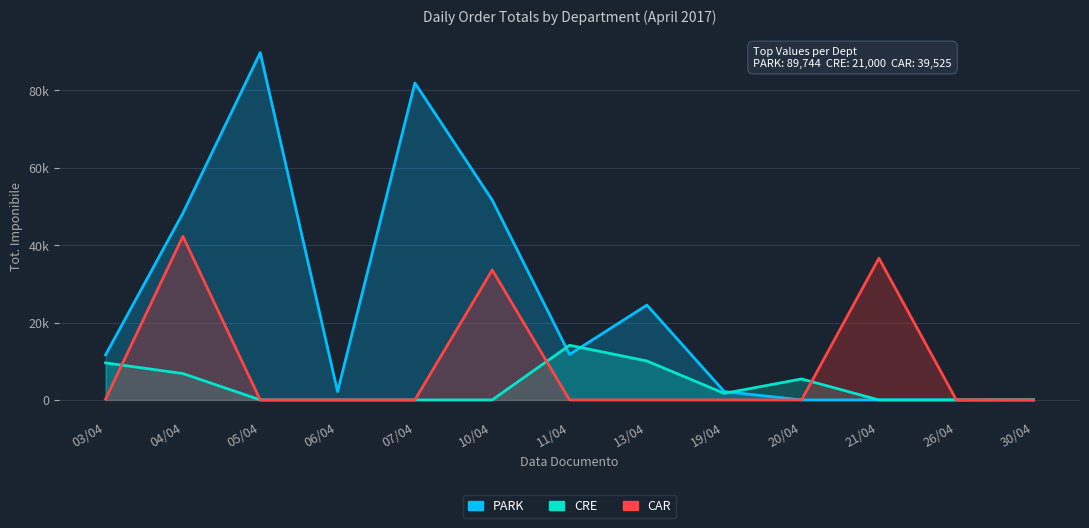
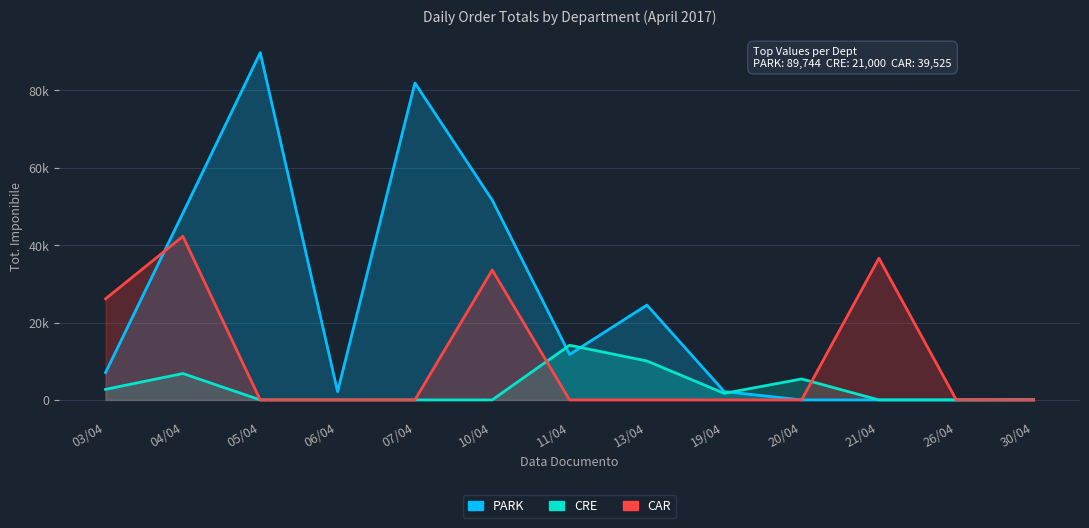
  {
    "PARK": {
-     "03/04": 12000,
+     "03/04": 7000,
      "04/04": 48000,
      "05/04": 90000,
      "06/04": 2000,
      "07/04": 82000,
      "10/04": 52000,
      "11/04": 12000,
      "13/04": 25000
    },
    "CRE": {
-     "03/04": 10000,
+     "03/04": 3000,
      "04/04": 7000,
      "10/04": 0,
      "11/04": 14000,
      "13/04": 10000,
      "20/04": 5000
    },
    "CAR": {
-     "03/04": 0,
+     "03/04": 26000,
      "04/04": 42000,
      "10/04": 34000,
      "11/04": 0,
      "13/04": 0,
      "19/04": 0,
      "21/04": 37000
    }
  }
